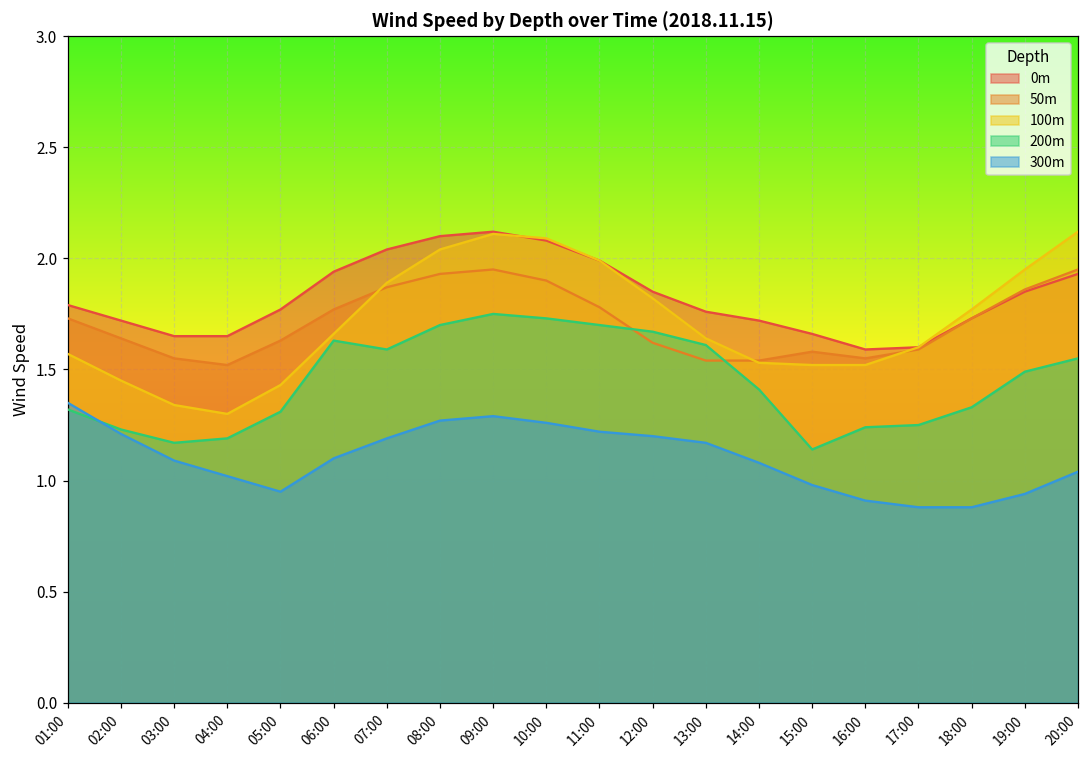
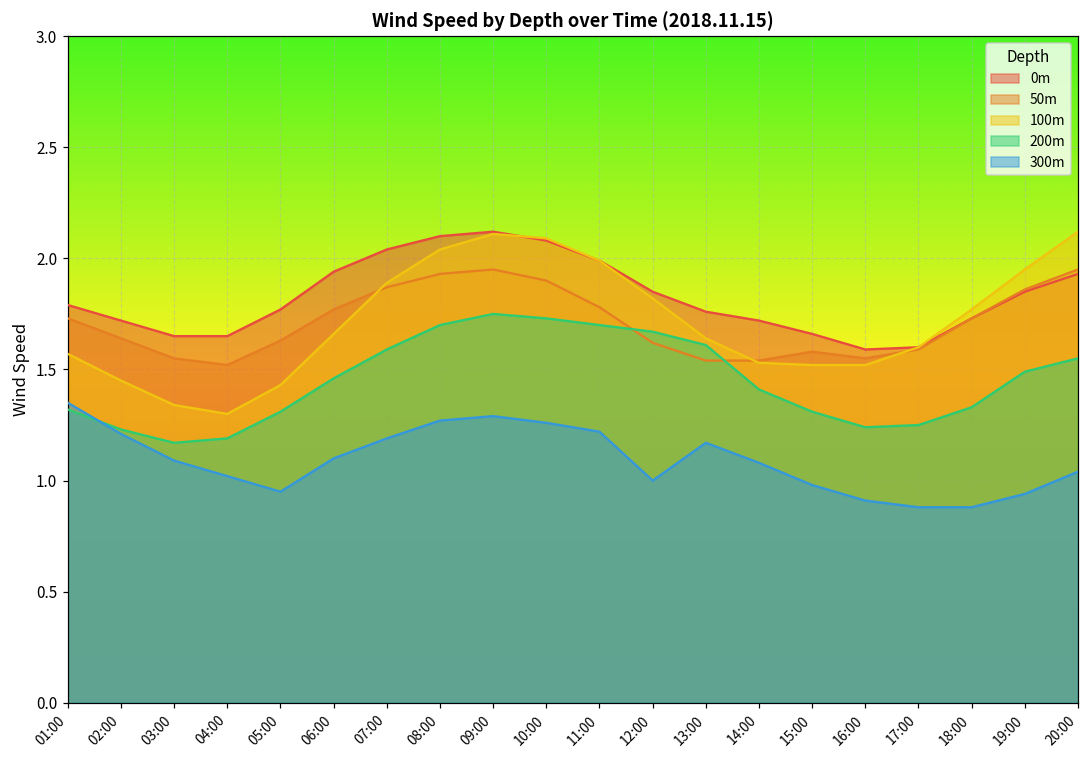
  {
    "200m": {
      "01:00": 1.32,
      "02:00": 1.23,
      "03:00": 1.17,
      "04:00": 1.19,
      "05:00": 1.31,
-     "06:00": 1.63,
+     "06:00": 1.46,
      "07:00": 1.59,
      "08:00": 1.70,
      "09:00": 1.75,
      "10:00": 1.73,
      "11:00": 1.70,
      "12:00": 1.67,
      "13:00": 1.61,
      "14:00": 1.41,
-     "15:00": 1.14,
+     "15:00": 1.31,
      "16:00": 1.24,
      "17:00": 1.25,
      "18:00": 1.33,
      "19:00": 1.49,
      "20:00": 1.55
    },
    "300m": {
      "01:00": 1.35,
      "02:00": 1.2,
      "03:00": 1.1,
      "04:00": 1.02,
      "05:00": 0.95,
      "06:00": 1.1,
      "07:00": 1.2,
      "08:00": 1.27,
      "09:00": 1.3,
      "10:00": 1.26,
      "11:00": 1.22,
-     "12:00": 1.2,
+     "12:00": 1.0,
      "13:00": 1.17,
      "14:00": 1.08,
      "15:00": 0.98,
      "16:00": 0.9,
      "17:00": 0.88,
      "18:00": 0.88,
      "19:00": 0.94,
      "20:00": 1.04
    }
  }
